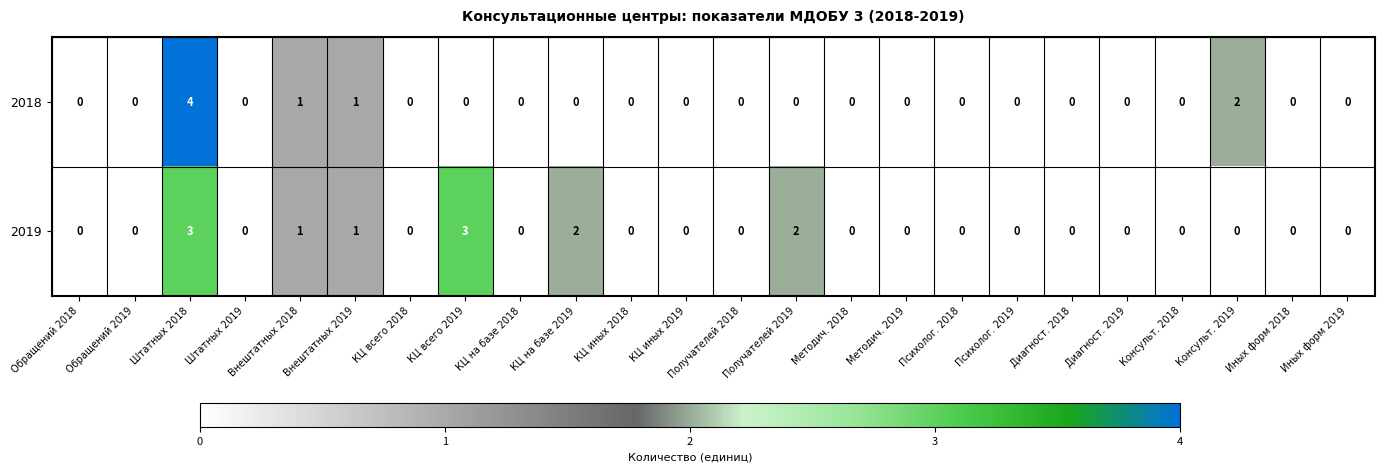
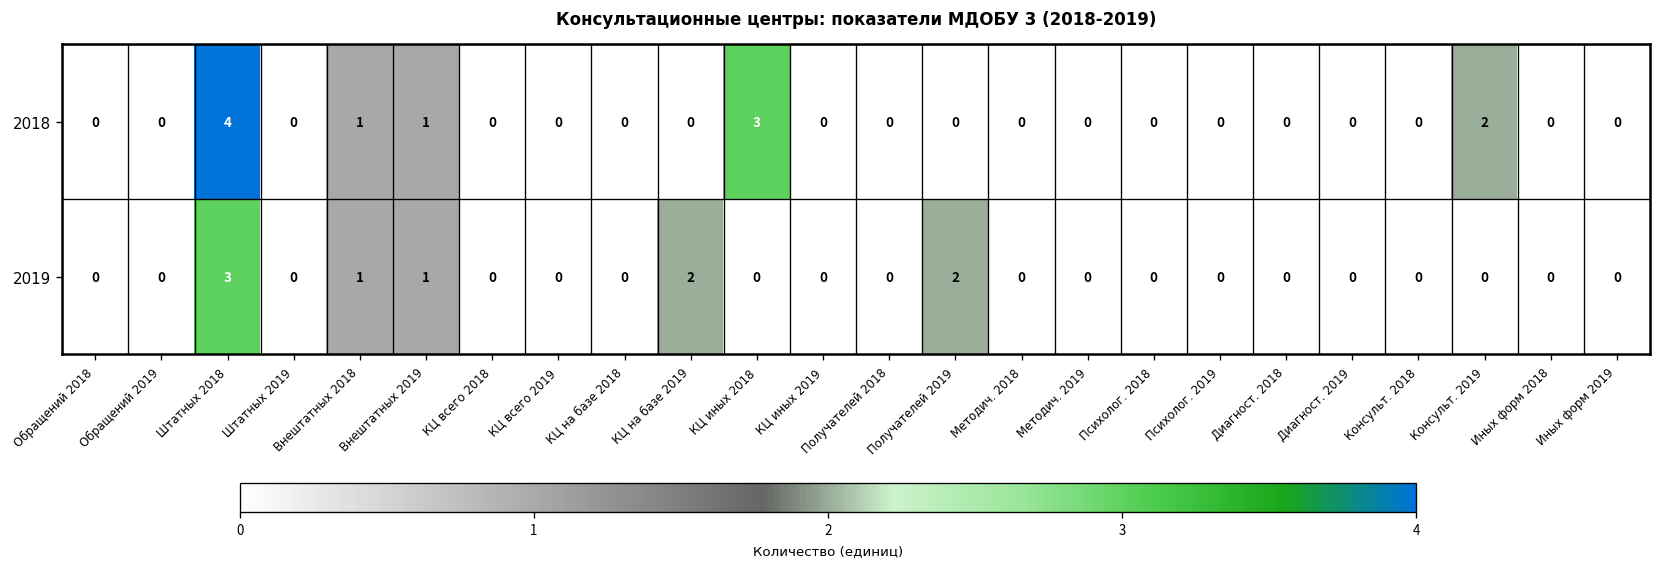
  {
    "2018": {
      "Обращений 2018": 0,
      "Обращений 2019": 0,
      "Штатных 2018": 4,
      "Штатных 2019": 0,
      "Внештатных 2018": 1,
      "Внештатных 2019": 1,
      "КЦ всего 2018": 0,
      "КЦ всего 2019": 0,
      "КЦ на базе 2018": 0,
      "КЦ на базе 2019": 0,
-     "КЦ иных 2018": 0,
+     "КЦ иных 2018": 3,
      "КЦ иных 2019": 0,
      "Получателей 2018": 0,
      "Получателей 2019": 0,
      "Методич. 2018": 0,
      "Методич. 2019": 0,
      "Психолог. 2018": 0,
      "Психолог. 2019": 0,
      "Диагност. 2018": 0,
      "Диагност. 2019": 0,
      "Консульт. 2018": 0,
      "Консульт. 2019": 2,
      "Иных форм 2018": 0,
      "Иных форм 2019": 0
    },
    "2019": {
      "Обращений 2018": 0,
      "Обращений 2019": 0,
      "Штатных 2018": 3,
      "Штатных 2019": 0,
      "Внештатных 2018": 1,
      "Внештатных 2019": 1,
      "КЦ всего 2018": 0,
-     "КЦ всего 2019": 3,
+     "КЦ всего 2019": 0,
      "КЦ на базе 2018": 0,
      "КЦ на базе 2019": 2,
      "КЦ иных 2018": 0,
      "КЦ иных 2019": 0,
      "Получателей 2018": 0,
      "Получателей 2019": 2,
      "Методич. 2018": 0,
      "Методич. 2019": 0,
      "Психолог. 2018": 0,
      "Психолог. 2019": 0,
      "Диагност. 2018": 0,
      "Диагност. 2019": 0,
      "Консульт. 2018": 0,
      "Консульт. 2019": 0,
      "Иных форм 2018": 0,
      "Иных форм 2019": 0
    }
  }
